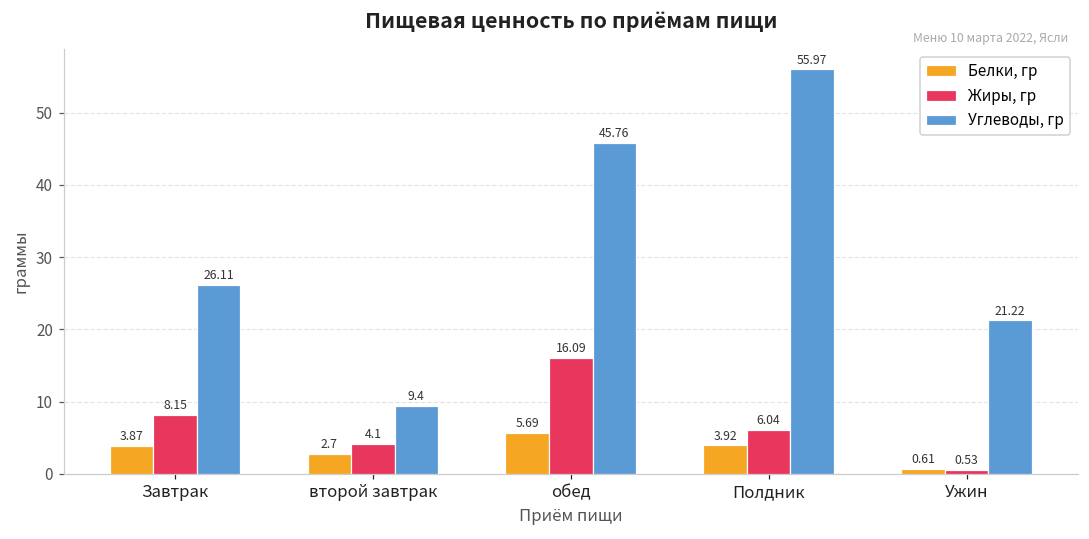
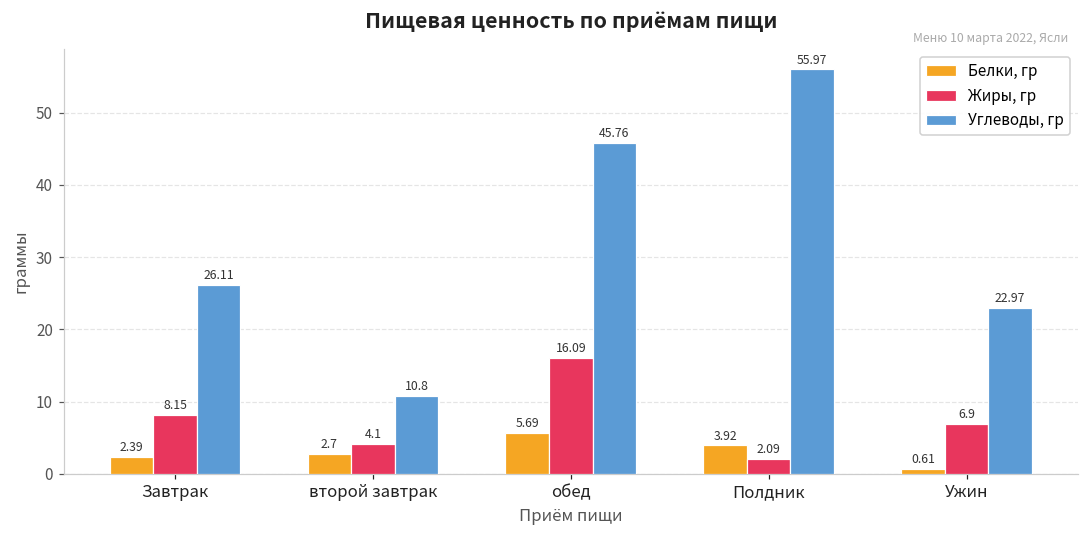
  {
    "Белки, гр": {
-     "Завтрак": 3.87,
+     "Завтрак": 2.39,
      "второй завтрак": 2.7,
      "обед": 5.69,
      "Полдник": 3.92,
      "Ужин": 0.61
    },
    "Жиры, гр": {
      "Завтрак": 8.15,
      "второй завтрак": 4.1,
      "обед": 16.09,
-     "Полдник": 6.04,
-     "Ужин": 0.53
+     "Полдник": 2.09,
+     "Ужин": 6.9
    },
    "Углеводы, гр": {
      "Завтрак": 26.11,
-     "второй завтрак": 9.4,
+     "второй завтрак": 10.8,
      "обед": 45.76,
      "Полдник": 55.97,
-     "Ужин": 21.22
+     "Ужин": 22.97
    }
  }
